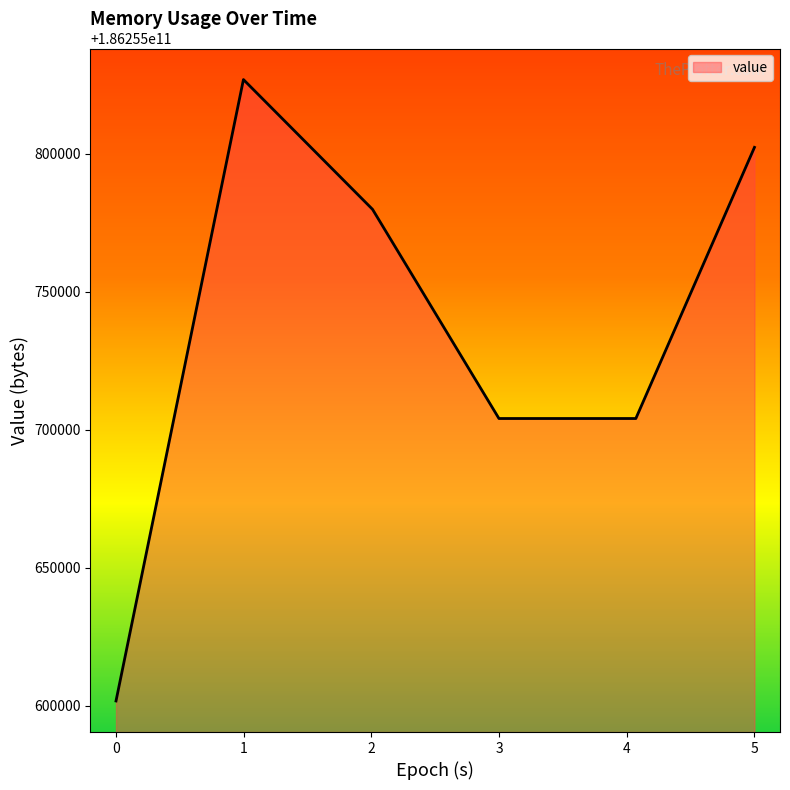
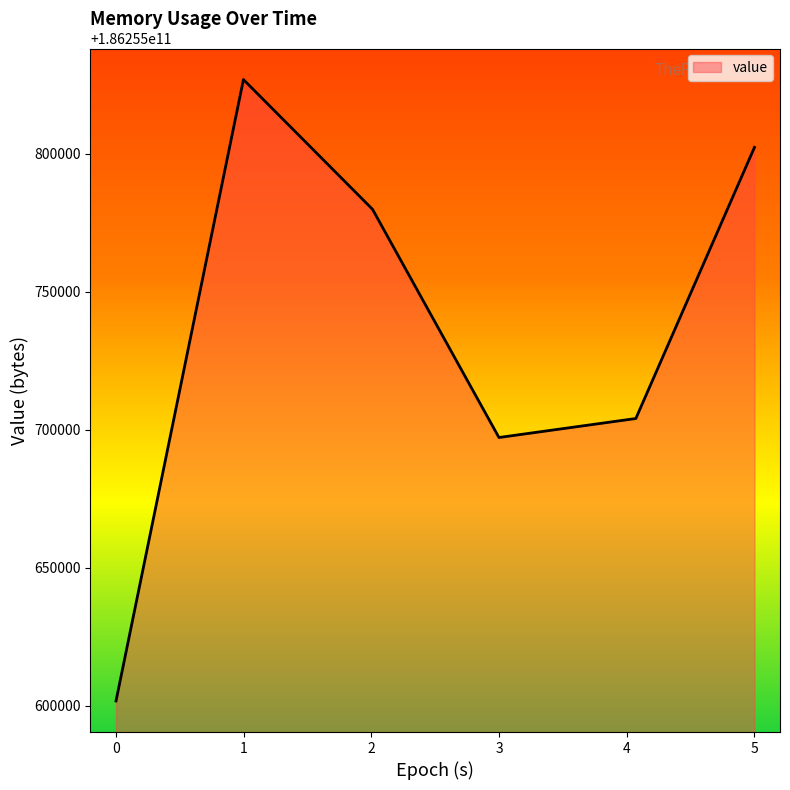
  {
    "0": 186255602000,
    "1": 186255827000,
    "2": 186255780000,
-   "3": 186255704000,
+   "3": 186255697000,
    "5": 186255802000
  }
